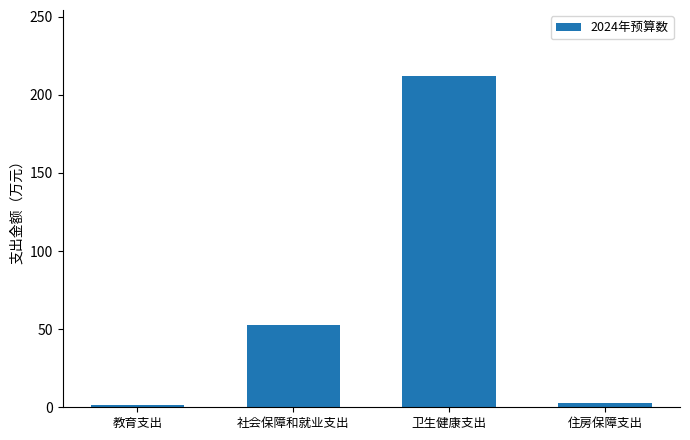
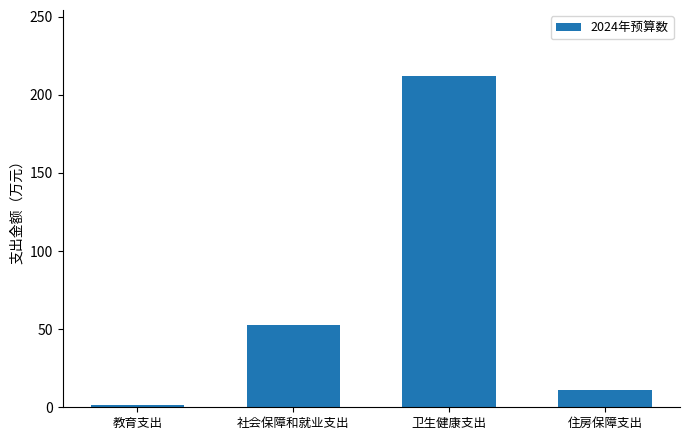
  {
    "社会保障和就业支出": 52,
    "卫生健康支出": 212,
-   "住房保障支出": 3
+   "住房保障支出": 11
  }
